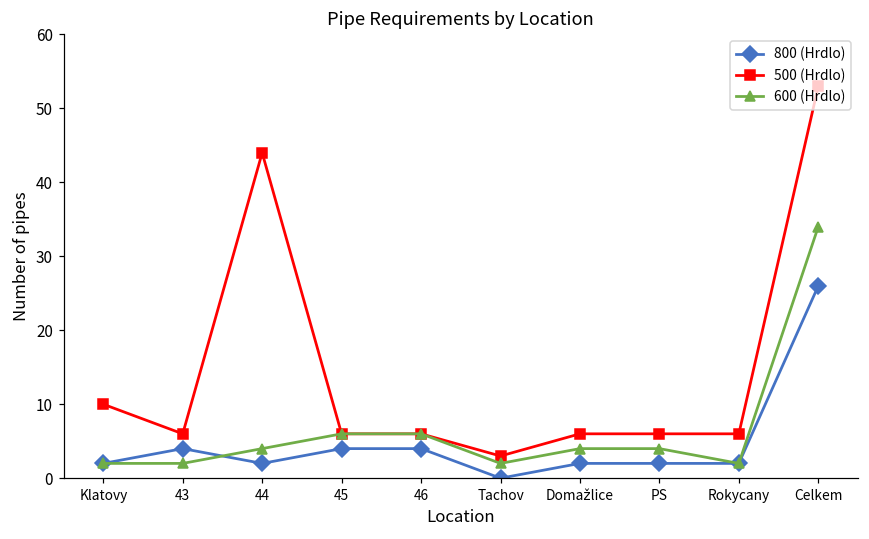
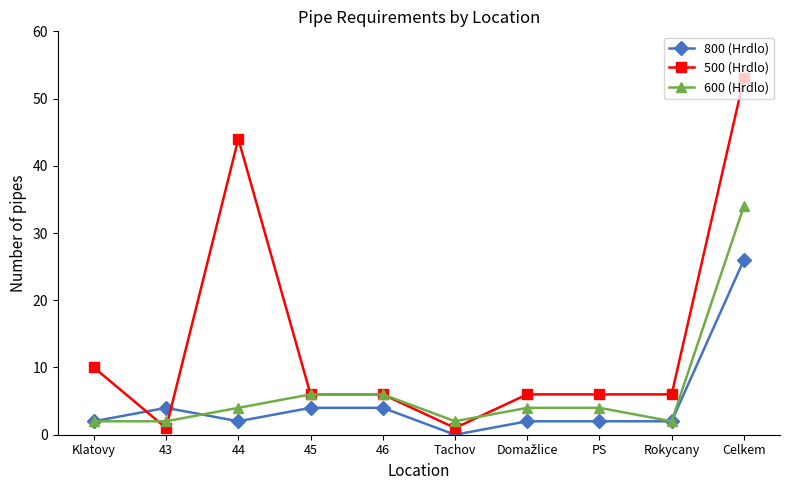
  {
    "800 (Hrdlo)": {
      "43": 4,
      "44": 2,
      "45": 4,
      "46": 4,
      "Tachov": 0,
      "Domažlice": 2,
      "PS": 2,
      "Celkem": 26
    },
    "500 (Hrdlo)": {
      "Klatovy": 10,
-     "43": 6,
+     "43": 1,
      "44": 44,
-     "Tachov": 3,
+     "Tachov": 1,
      "Domažlice": 6,
      "PS": 6,
      "Rokycany": 6
    },
    "600 (Hrdlo)": {
      "43": 2,
      "44": 4,
      "Tachov": 2,
      "Domažlice": 4,
      "PS": 4,
      "Celkem": 34
    }
  }
